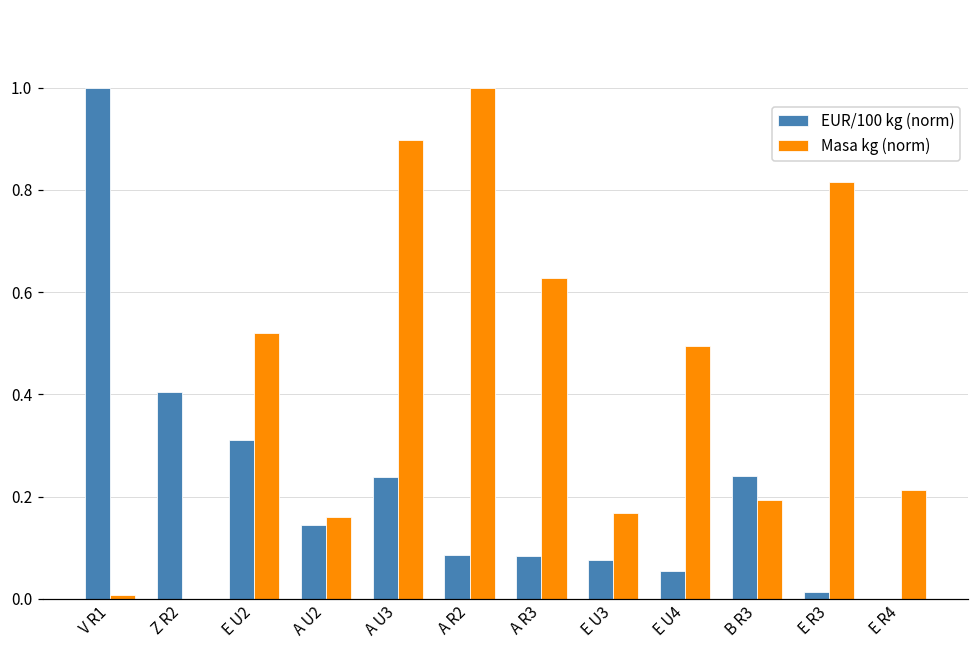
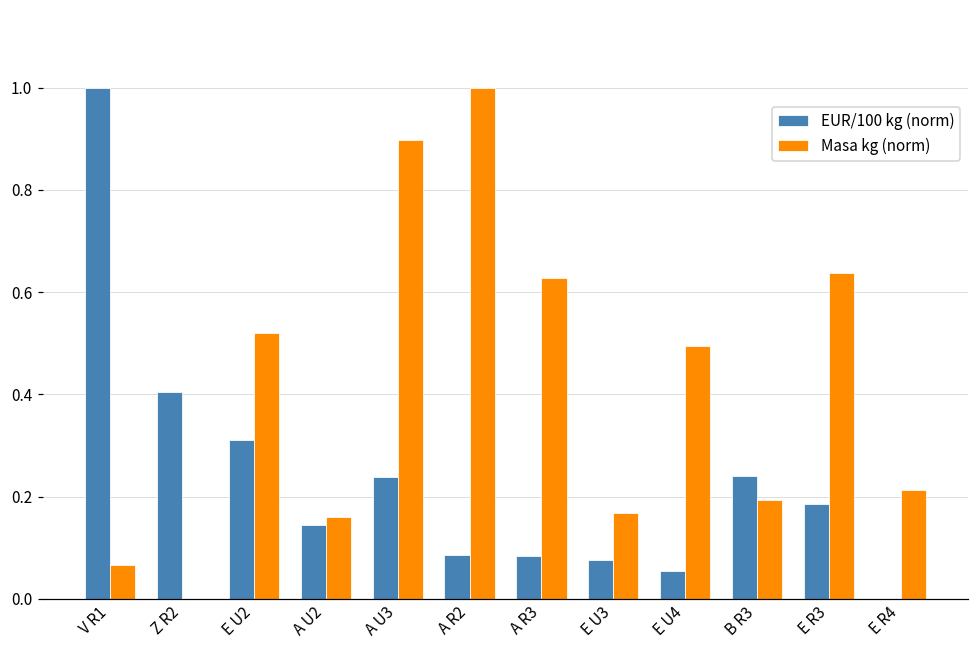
  {
    "EUR/100 kg (norm)": {
      "V R1": 1.00,
      "Z R2": 0.40,
      "E U2": 0.31,
      "A U2": 0.14,
      "A U3": 0.24,
      "A R2": 0.09,
      "A R3": 0.08,
      "E U3": 0.08,
      "E U4": 0.05,
      "B R3": 0.24,
-     "E R3": 0.01,
+     "E R3": 0.19,
      "E R4": 0.00
    },
    "Masa kg (norm)": {
-     "V R1": 0.01,
+     "V R1": 0.07,
      "Z R2": 0.00,
      "E U2": 0.52,
      "A U2": 0.16,
      "A U3": 0.90,
      "A R2": 1.00,
      "A R3": 0.63,
      "E U3": 0.17,
      "E U4": 0.50,
      "B R3": 0.19,
-     "E R3": 0.81,
+     "E R3": 0.64,
      "E R4": 0.21
    }
  }
